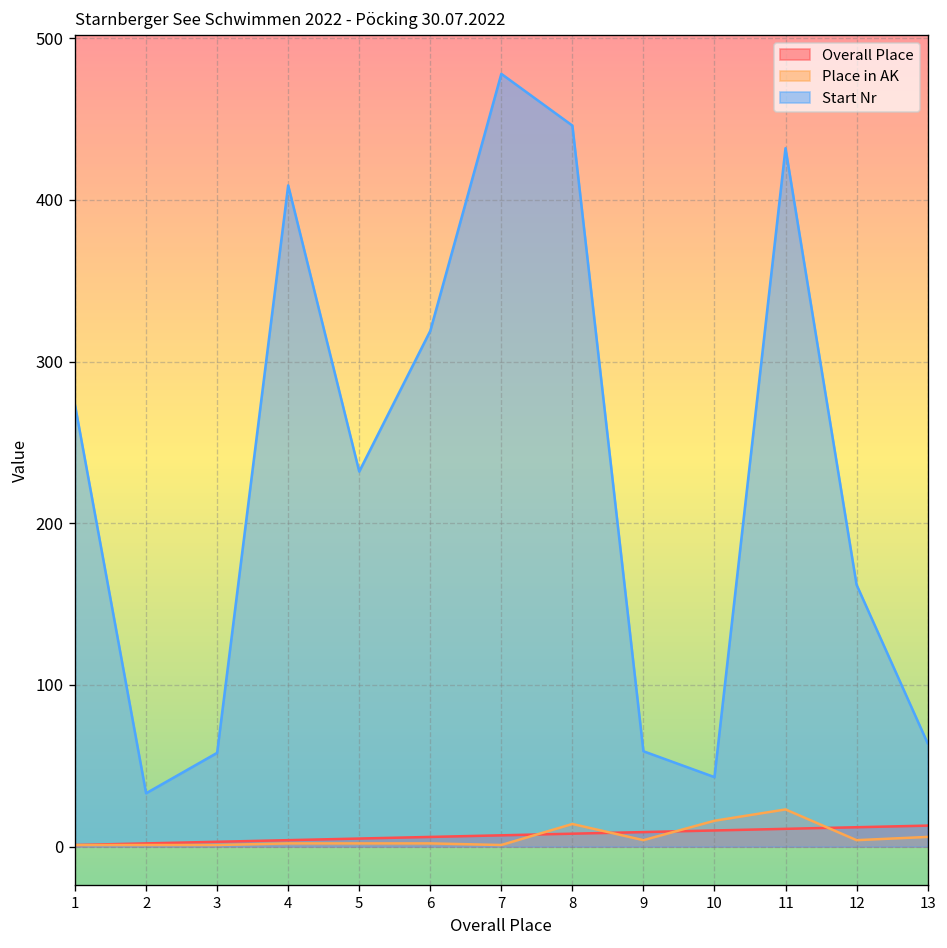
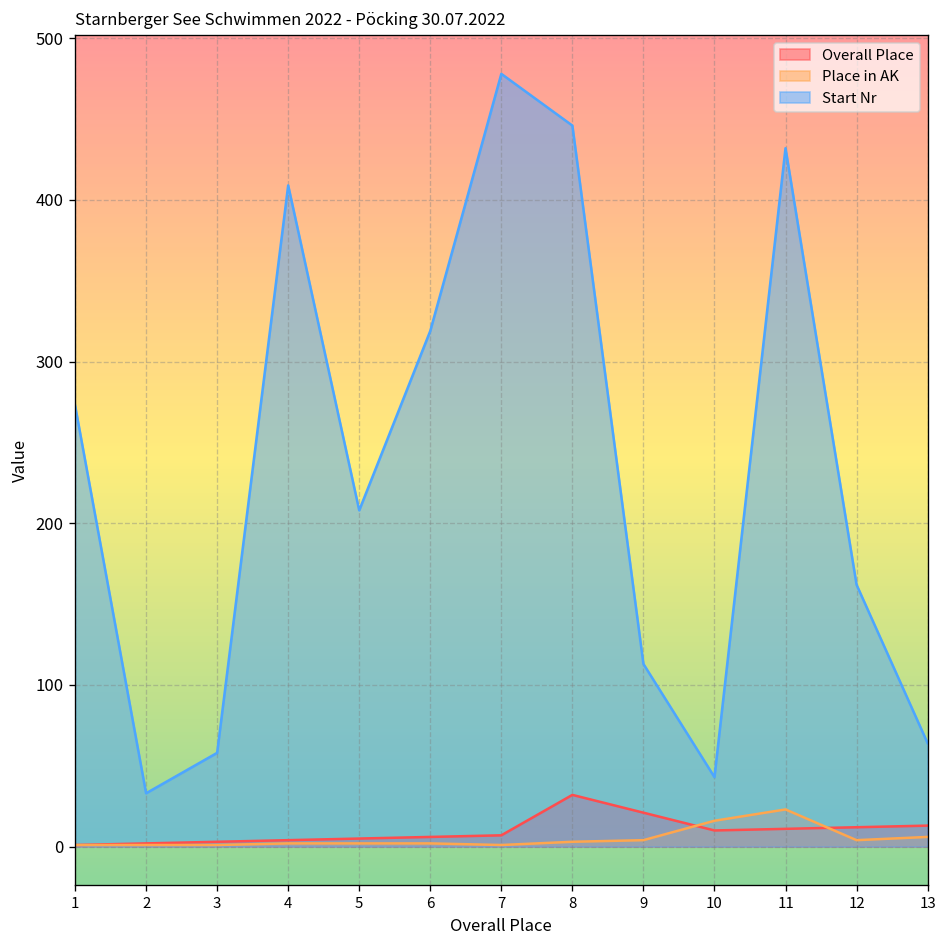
  {
    "Overall Place": {
      "3": 3,
      "4": 4,
      "5": 5,
      "6": 6,
      "7": 7,
-     "8": 8,
-     "9": 9,
+     "8": 32,
+     "9": 21,
      "10": 10,
      "11": 11,
      "12": 12,
      "13": 13
    },
    "Place in AK": {
      "3": 1,
      "4": 2,
      "5": 2,
      "6": 2,
      "7": 1,
-     "8": 14,
+     "8": 3,
      "9": 4,
      "10": 16,
      "11": 23,
      "12": 4,
      "13": 6
    },
    "Start Nr": {
      "1": 273,
      "2": 33,
      "3": 58,
      "4": 409,
-     "5": 232,
+     "5": 208,
      "6": 319,
      "7": 478,
      "8": 446,
-     "9": 59,
+     "9": 113,
      "10": 43,
      "11": 432,
      "12": 162,
      "13": 64
    }
  }
